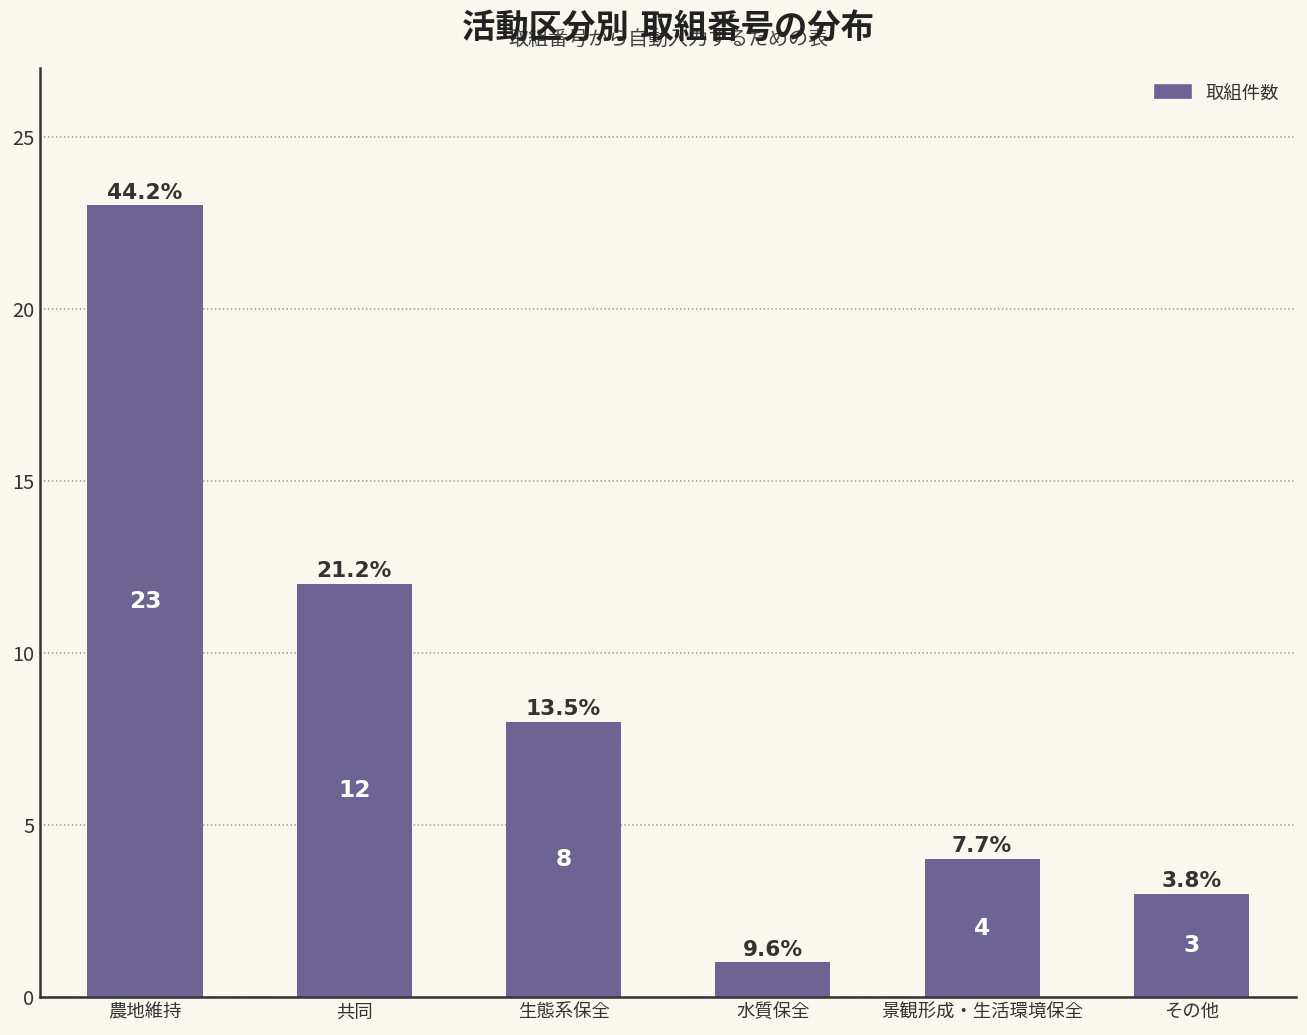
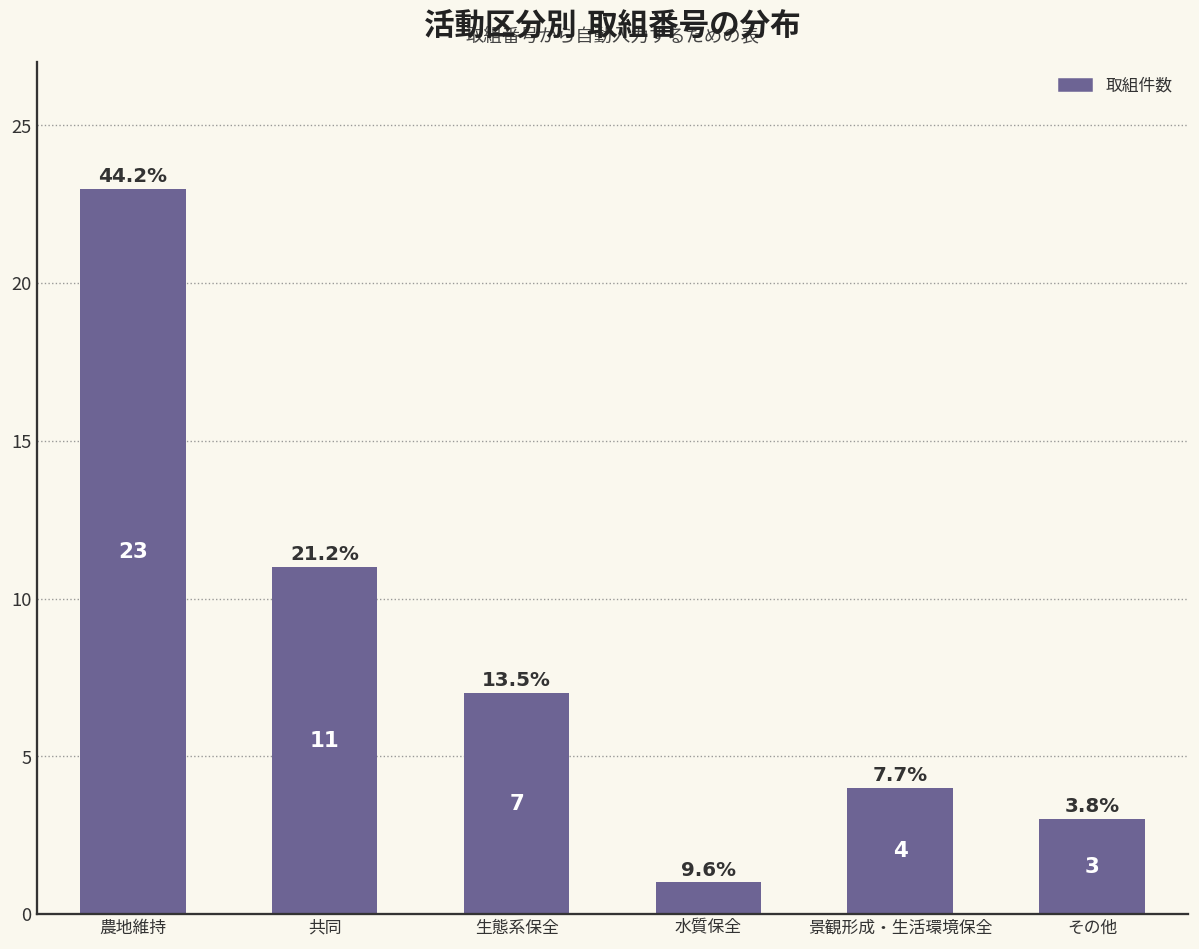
  {
    "農地維持": 23,
-   "共同": 12,
-   "生態系保全": 8,
+   "共同": 11,
+   "生態系保全": 7,
    "景観形成・生活環境保全": 4,
    "その他": 3
  }
